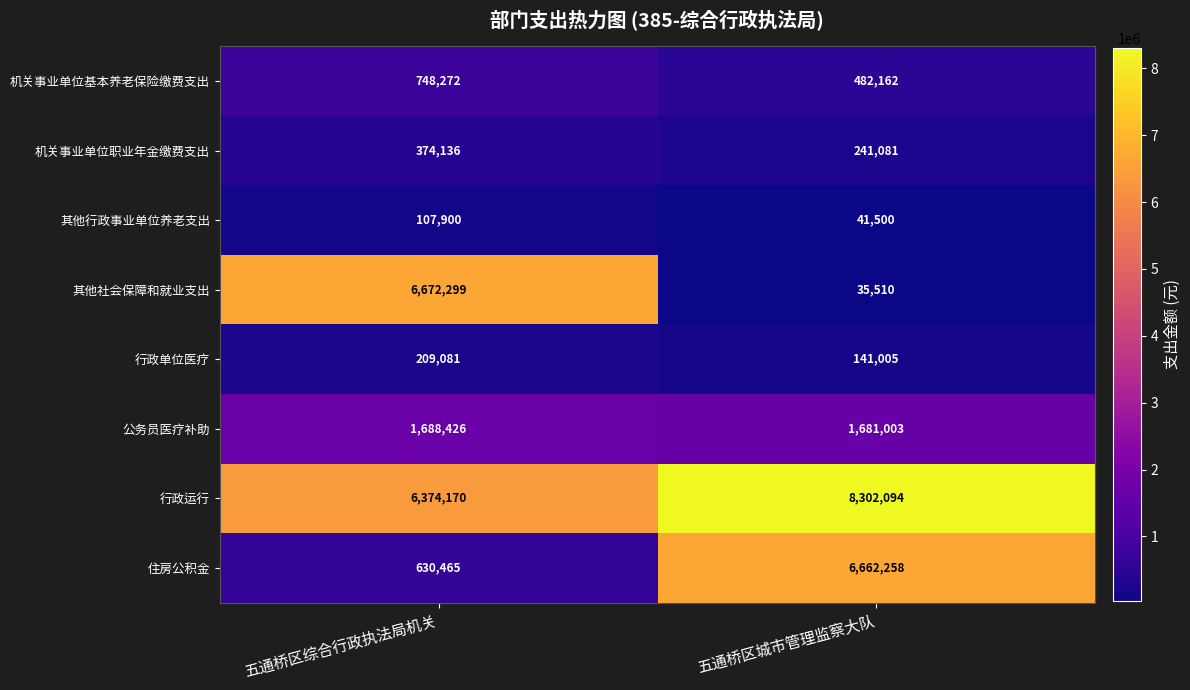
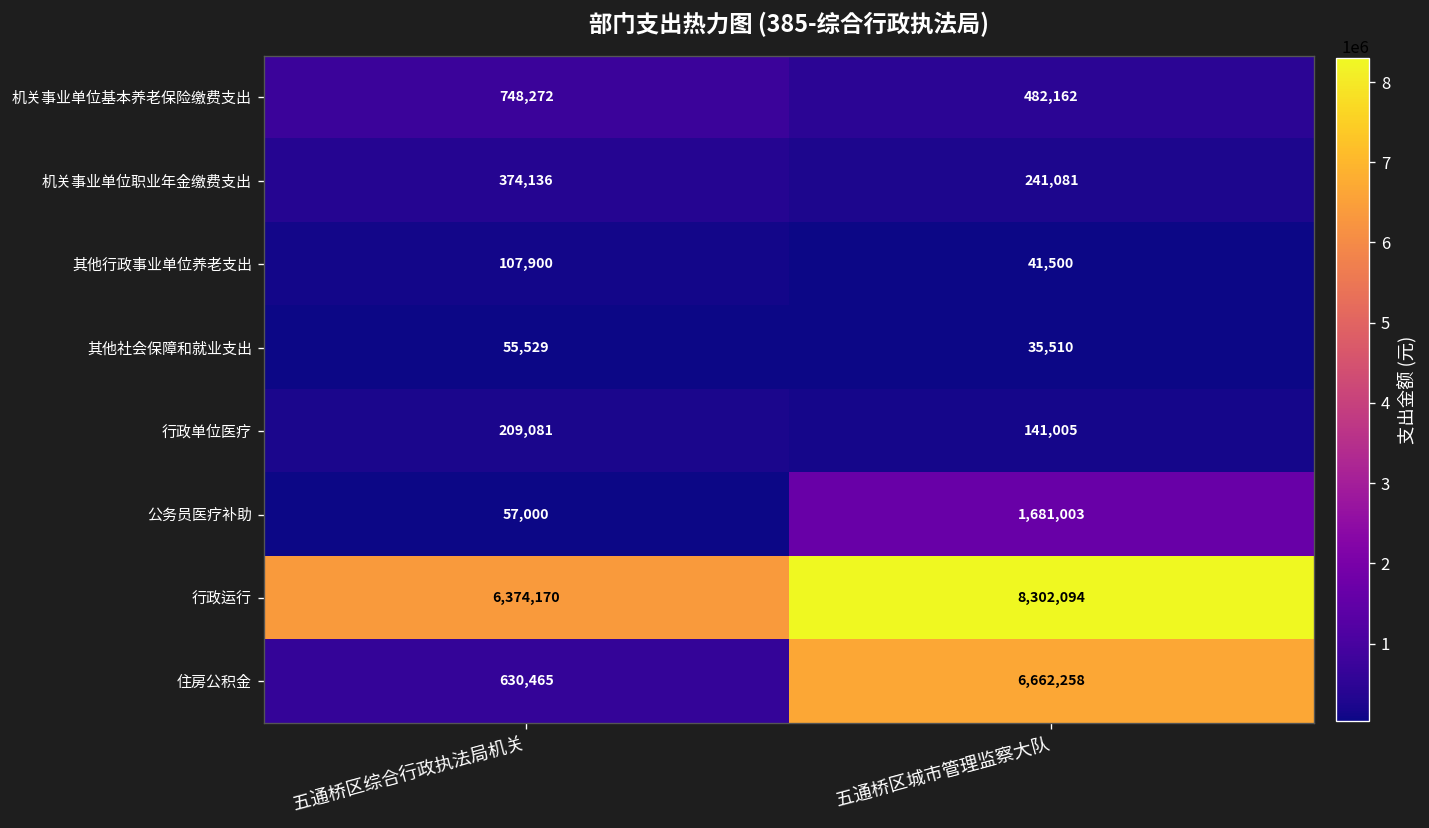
  {
    "机关事业单位基本养老保险缴费支出": {
      "五通桥区综合行政执法局机关": "748,272",
      "五通桥区城市管理监察大队": "482,162"
    },
    "机关事业单位职业年金缴费支出": {
      "五通桥区综合行政执法局机关": "374,136",
      "五通桥区城市管理监察大队": "241,081"
    },
    "其他行政事业单位养老支出": {
      "五通桥区综合行政执法局机关": "107,900",
      "五通桥区城市管理监察大队": "41,500"
    },
    "其他社会保障和就业支出": {
-     "五通桥区综合行政执法局机关": "6,672,299",
+     "五通桥区综合行政执法局机关": "55,529",
      "五通桥区城市管理监察大队": "35,510"
    },
    "行政单位医疗": {
      "五通桥区综合行政执法局机关": "209,081",
      "五通桥区城市管理监察大队": "141,005"
    },
    "公务员医疗补助": {
-     "五通桥区综合行政执法局机关": "1,688,426",
+     "五通桥区综合行政执法局机关": "57,000",
      "五通桥区城市管理监察大队": "1,681,003"
    },
    "行政运行": {
      "五通桥区综合行政执法局机关": "6,374,170",
      "五通桥区城市管理监察大队": "8,302,094"
    },
    "住房公积金": {
      "五通桥区综合行政执法局机关": "630,465",
      "五通桥区城市管理监察大队": "6,662,258"
    }
  }
